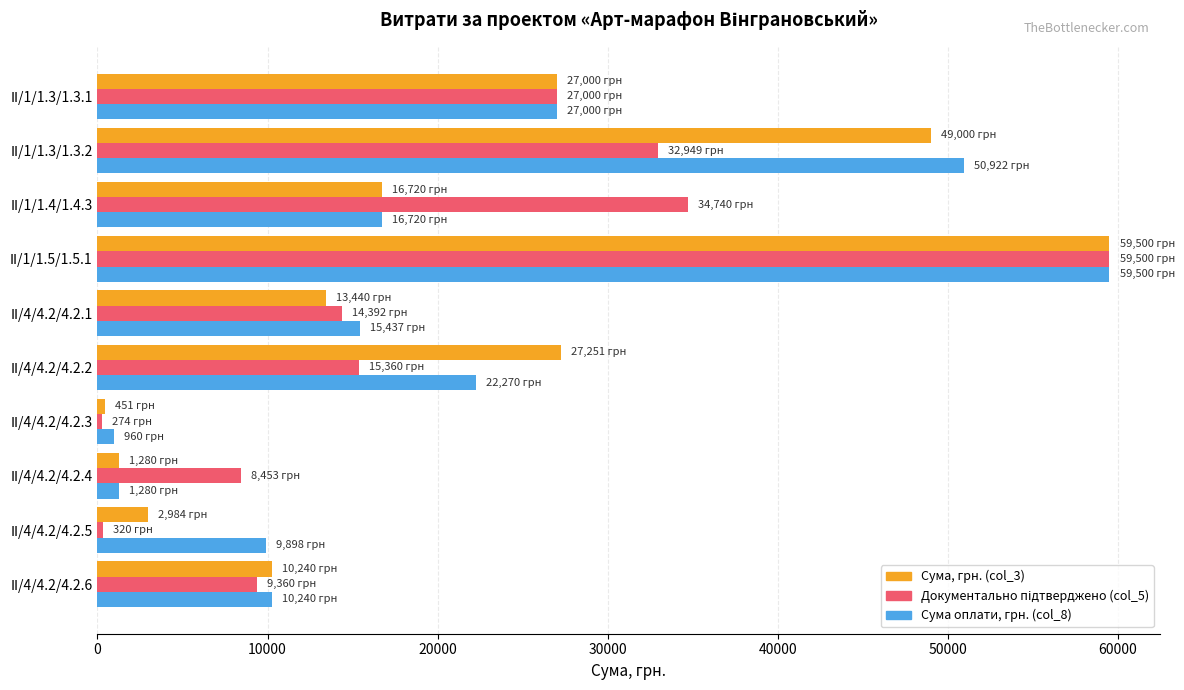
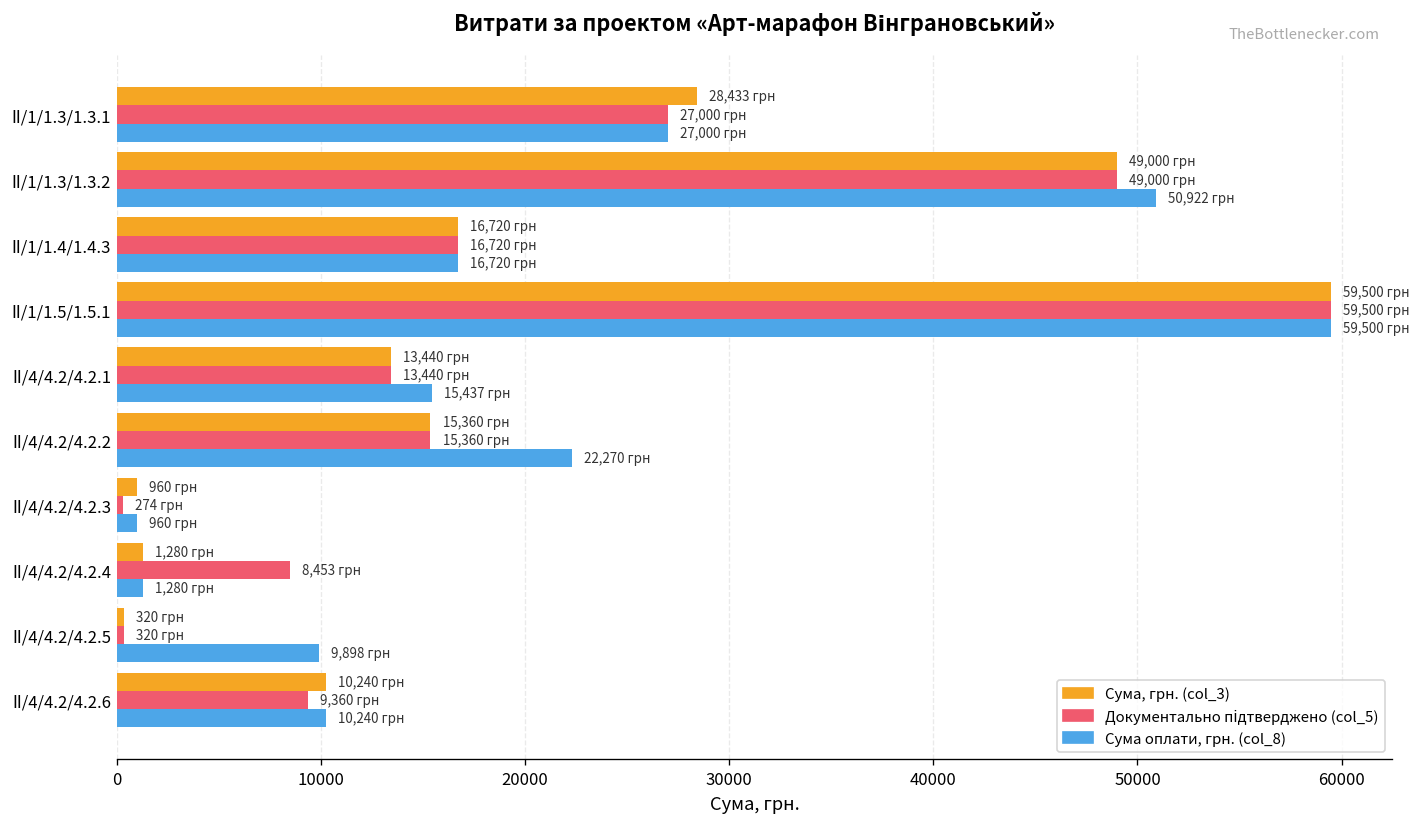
  {
    "Сума, грн. (col_3)": {
-     "ІІ/1/1.3/1.3.1": "27,000",
+     "ІІ/1/1.3/1.3.1": "28,433",
      "ІІ/1/1.3/1.3.2": "49,000",
      "ІІ/1/1.4/1.4.3": "16,720",
      "ІІ/1/1.5/1.5.1": "59,500",
      "ІІ/4/4.2/4.2.1": "13,440",
-     "ІІ/4/4.2/4.2.2": "27,251",
-     "ІІ/4/4.2/4.2.3": "451",
+     "ІІ/4/4.2/4.2.2": "15,360",
+     "ІІ/4/4.2/4.2.3": "960",
      "ІІ/4/4.2/4.2.4": "1,280",
-     "ІІ/4/4.2/4.2.5": "2,984",
+     "ІІ/4/4.2/4.2.5": "320",
      "ІІ/4/4.2/4.2.6": "10,240"
    },
    "Документально підтверджено (col_5)": {
      "ІІ/1/1.3/1.3.1": "27,000",
-     "ІІ/1/1.3/1.3.2": "32,949",
-     "ІІ/1/1.4/1.4.3": "34,740",
+     "ІІ/1/1.3/1.3.2": "49,000",
+     "ІІ/1/1.4/1.4.3": "16,720",
      "ІІ/1/1.5/1.5.1": "59,500",
-     "ІІ/4/4.2/4.2.1": "14,392",
+     "ІІ/4/4.2/4.2.1": "13,440",
      "ІІ/4/4.2/4.2.2": "15,360",
      "ІІ/4/4.2/4.2.3": "274",
      "ІІ/4/4.2/4.2.4": "8,453",
      "ІІ/4/4.2/4.2.5": "320",
      "ІІ/4/4.2/4.2.6": "9,360"
    },
    "Сума оплати, грн. (col_8)": {
      "ІІ/1/1.3/1.3.1": "27,000",
      "ІІ/1/1.3/1.3.2": "50,922",
      "ІІ/1/1.4/1.4.3": "16,720",
      "ІІ/1/1.5/1.5.1": "59,500",
      "ІІ/4/4.2/4.2.1": "15,437",
      "ІІ/4/4.2/4.2.2": "22,270",
      "ІІ/4/4.2/4.2.3": "960",
      "ІІ/4/4.2/4.2.4": "1,280",
      "ІІ/4/4.2/4.2.5": "9,898",
      "ІІ/4/4.2/4.2.6": "10,240"
    }
  }
